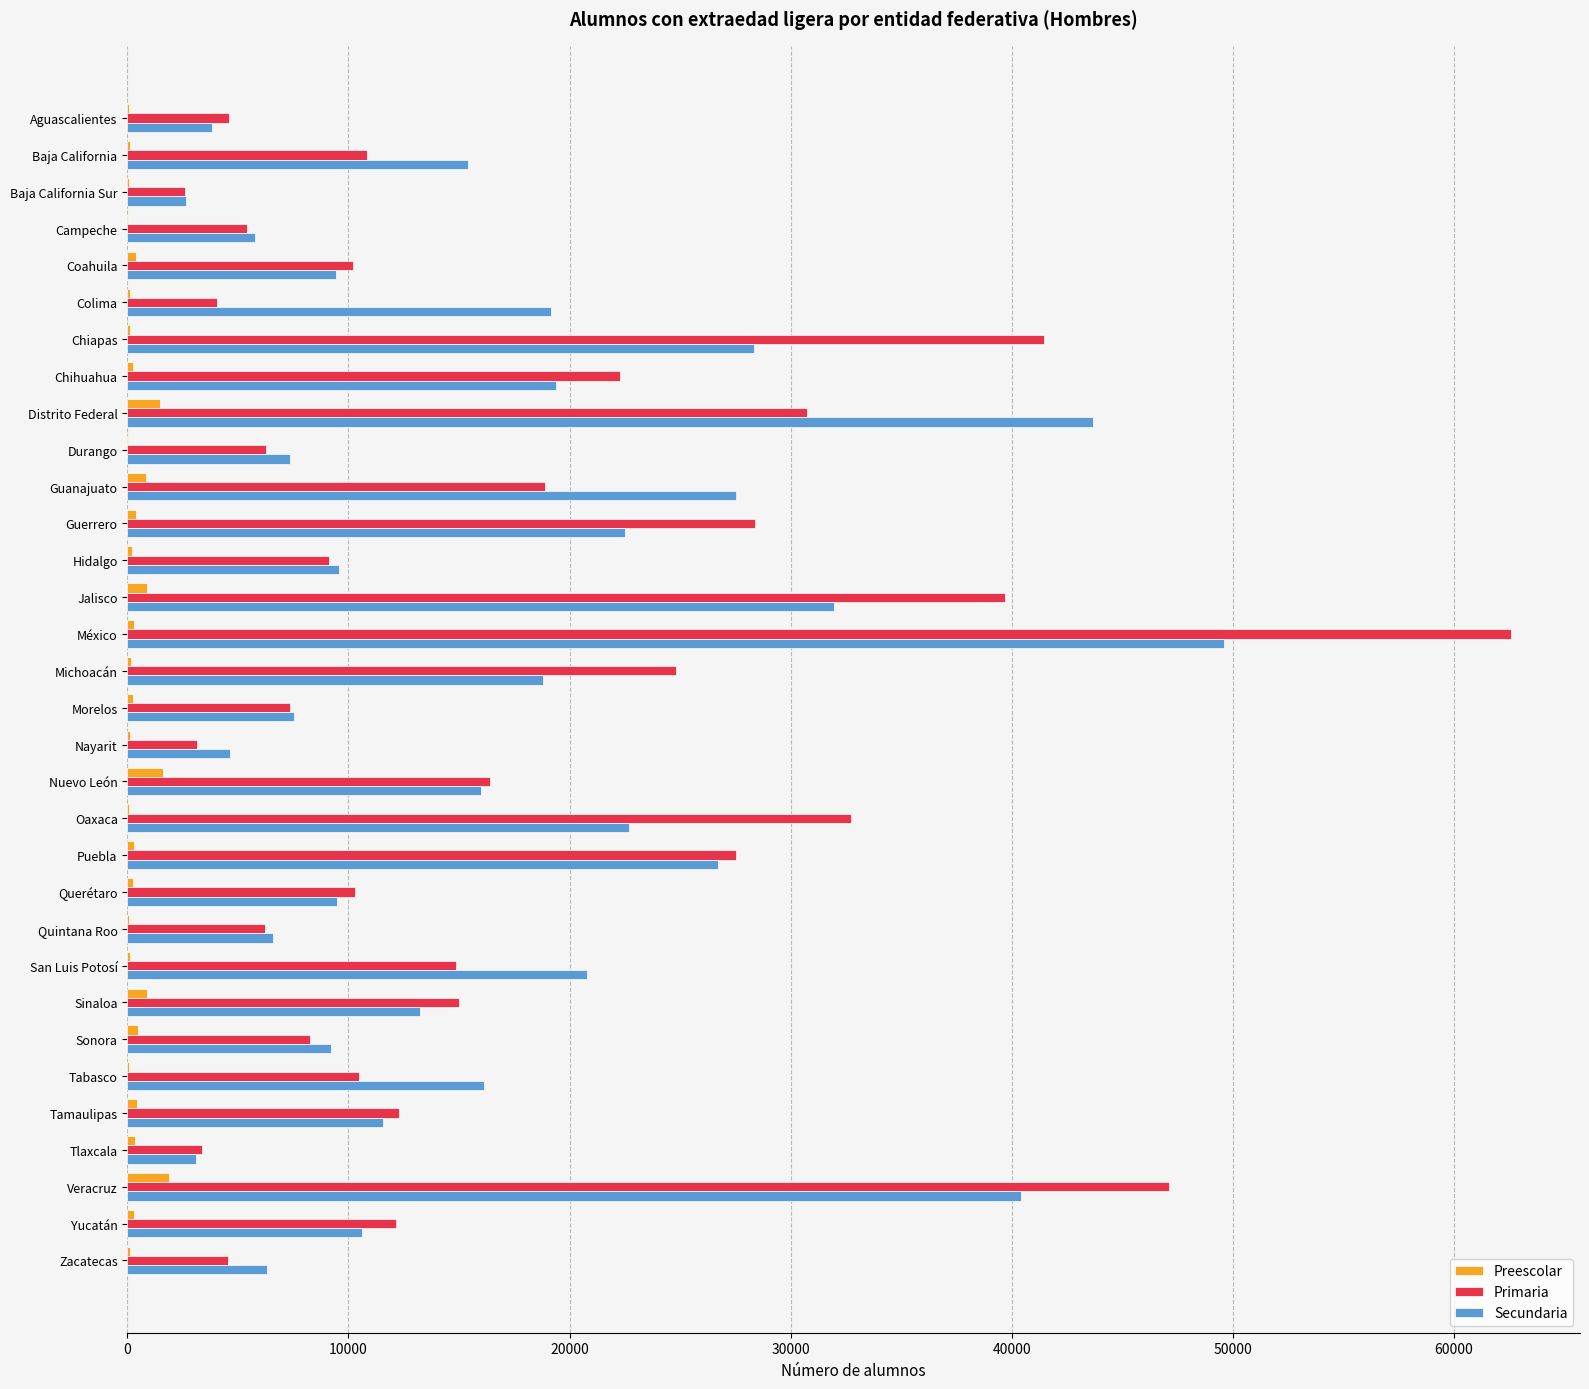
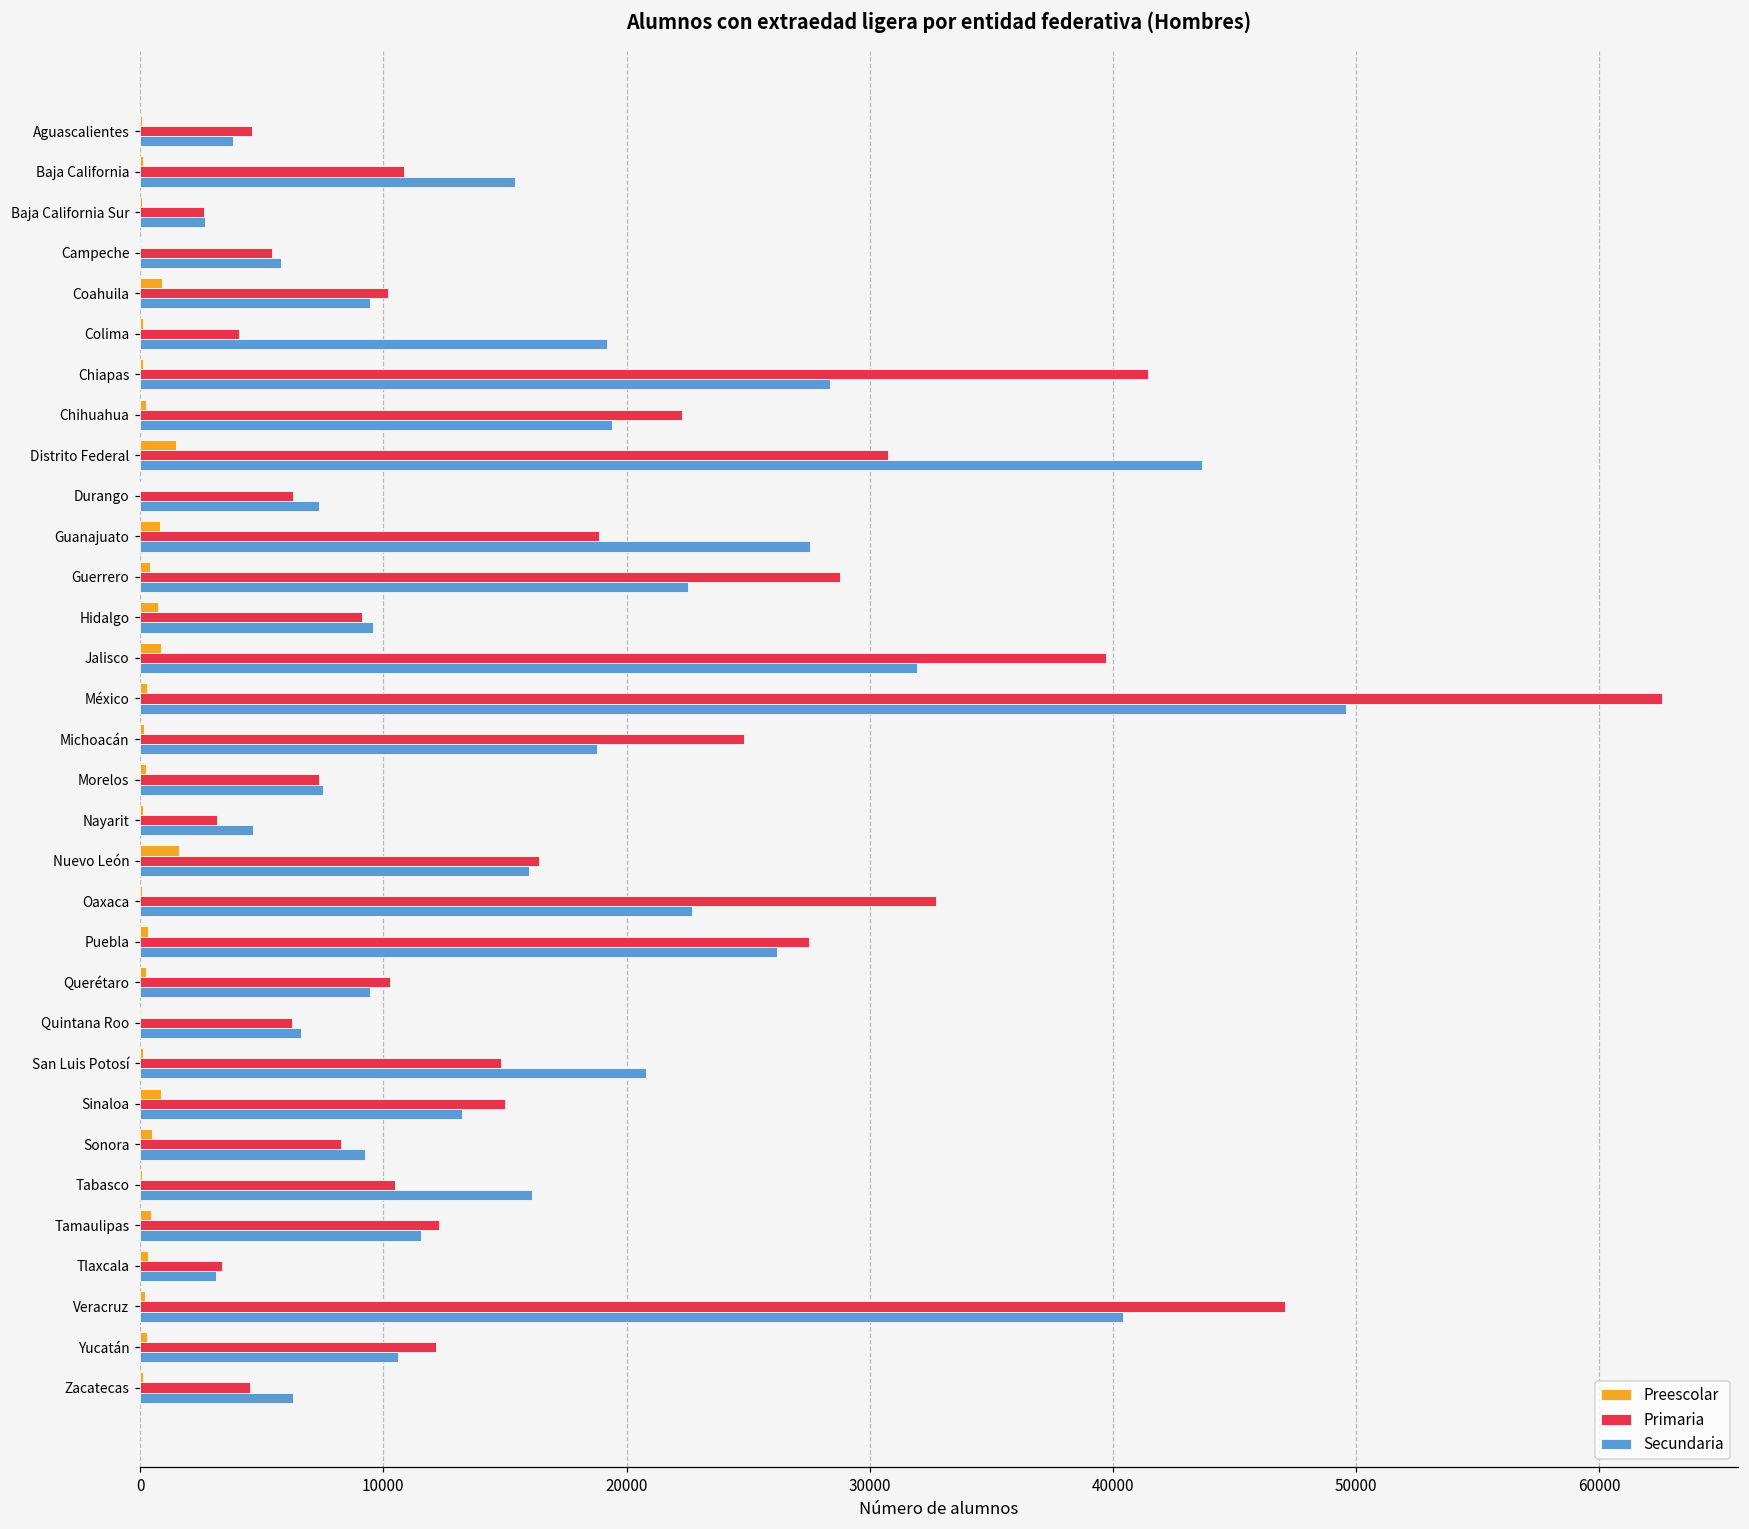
  {
    "Preescolar": {
      "Baja California": 100,
-     "Coahuila": 400,
+     "Coahuila": 900,
      "Colima": 100,
      "Chihuahua": 300,
      "Distrito Federal": 1500,
      "Guanajuato": 800,
      "Guerrero": 400,
-     "Hidalgo": 200,
+     "Hidalgo": 700,
      "Jalisco": 900,
      "México": 300,
      "Michoacán": 200,
      "Morelos": 200,
      "Nuevo León": 1600,
      "Puebla": 300,
      "Querétaro": 300,
      "Sinaloa": 900,
      "Sonora": 500,
      "Tamaulipas": 500,
      "Tlaxcala": 300,
-     "Veracruz": 1900,
+     "Veracruz": 200,
      "Yucatán": 300
    },
    "Primaria": {
      "Aguascalientes": 4600,
      "Baja California": 10800,
      "Baja California Sur": 2600,
      "Campeche": 5400,
      "Coahuila": 10200,
      "Colima": 4100,
      "Chiapas": 41400,
      "Chihuahua": 22300,
      "Distrito Federal": 30700,
      "Durango": 6300,
      "Guanajuato": 18900,
-     "Guerrero": 28400,
+     "Guerrero": 28800,
      "Hidalgo": 9100,
      "Jalisco": 39700,
      "México": 62600,
      "Michoacán": 24800,
      "Morelos": 7300,
      "Nayarit": 3200,
      "Nuevo León": 16400,
      "Oaxaca": 32700,
      "Puebla": 27500,
      "Querétaro": 10300,
      "Quintana Roo": 6200,
      "San Luis Potosí": 14800,
      "Sinaloa": 15000,
      "Sonora": 8300,
      "Tabasco": 10500,
      "Tamaulipas": 12300,
      "Tlaxcala": 3400,
      "Veracruz": 47100,
      "Yucatán": 12200,
      "Zacatecas": 4500
    },
    "Secundaria": {
      "Aguascalientes": 3800,
      "Baja California": 15400,
      "Baja California Sur": 2700,
      "Campeche": 5800,
      "Coahuila": 9500,
      "Colima": 19200,
      "Chiapas": 28400,
      "Chihuahua": 19400,
      "Distrito Federal": 43700,
      "Durango": 7300,
      "Guanajuato": 27500,
      "Guerrero": 22500,
      "Hidalgo": 9600,
      "Jalisco": 31900,
      "México": 49600,
      "Michoacán": 18800,
      "Morelos": 7500,
      "Nayarit": 4700,
      "Nuevo León": 16000,
      "Oaxaca": 22700,
-     "Puebla": 26700,
+     "Puebla": 26200,
      "Querétaro": 9500,
      "Quintana Roo": 6600,
      "San Luis Potosí": 20800,
      "Sinaloa": 13200,
      "Sonora": 9200,
      "Tabasco": 16100,
      "Tamaulipas": 11500,
      "Tlaxcala": 3100,
      "Veracruz": 40400,
      "Yucatán": 10600,
      "Zacatecas": 6300
    }
  }
